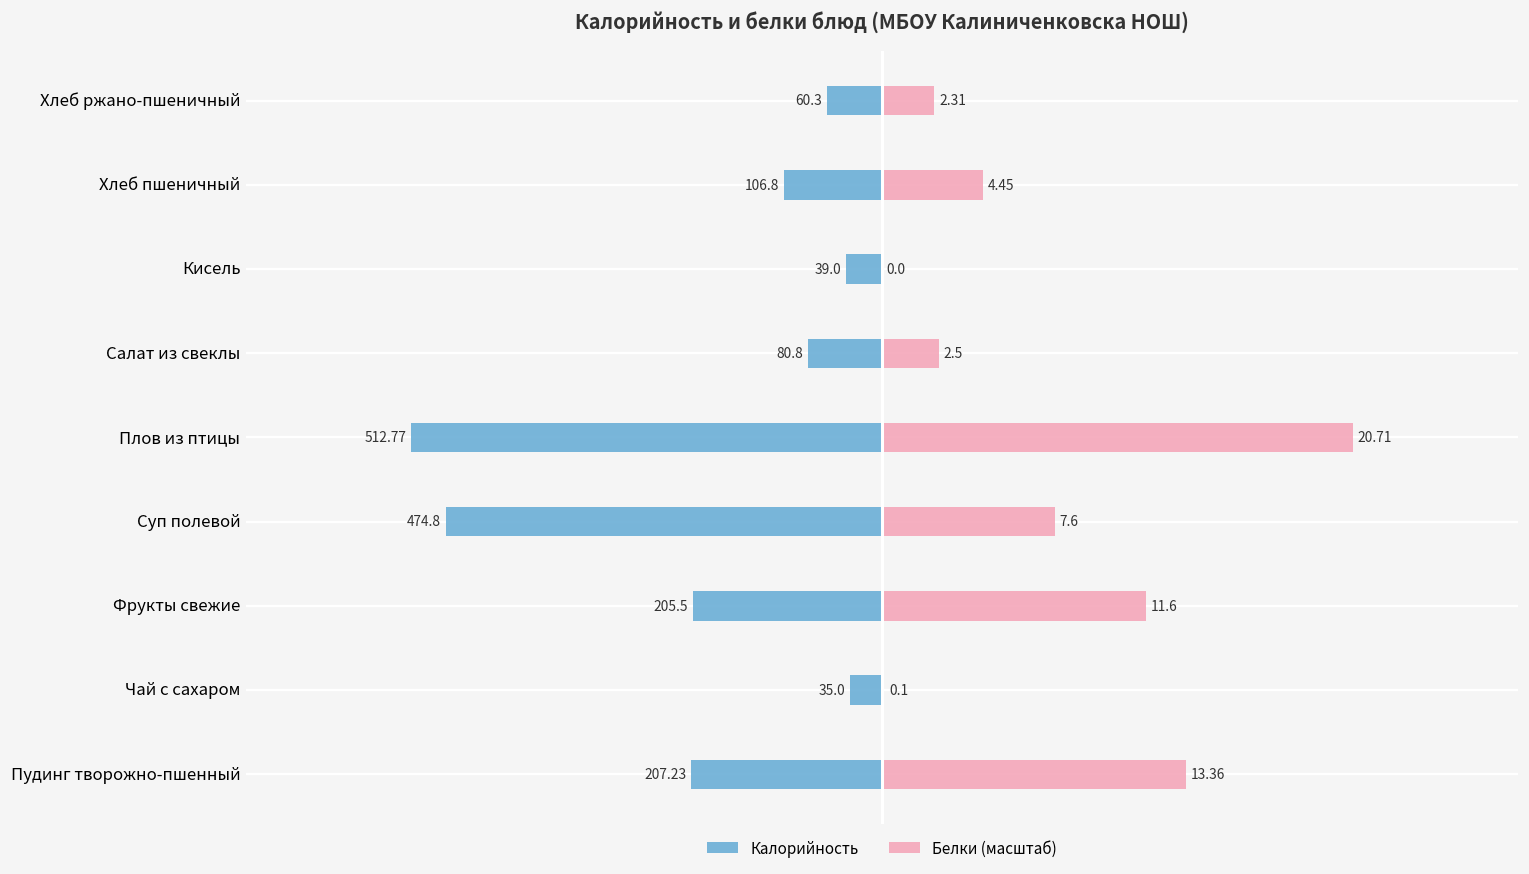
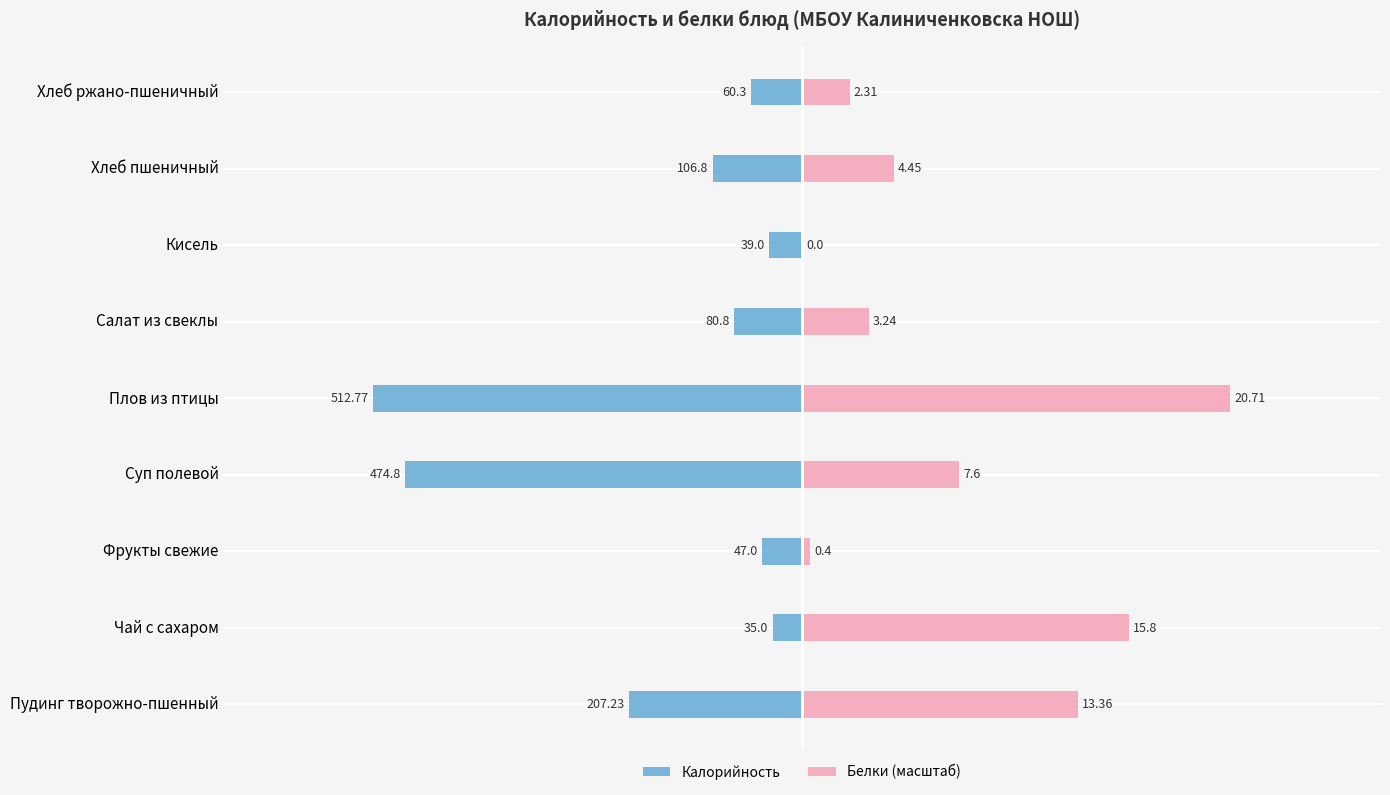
  {
    "Калорийность": {
-     "Фрукты свежие": 205.5
+     "Фрукты свежие": 47.0
    },
    "Белки (масштаб)": {
      "Кисель": 0.0,
-     "Салат из свеклы": 2.5,
-     "Фрукты свежие": 11.6,
-     "Чай с сахаром": 0.1
+     "Салат из свеклы": 3.24,
+     "Фрукты свежие": 0.4,
+     "Чай с сахаром": 15.8
    }
  }
